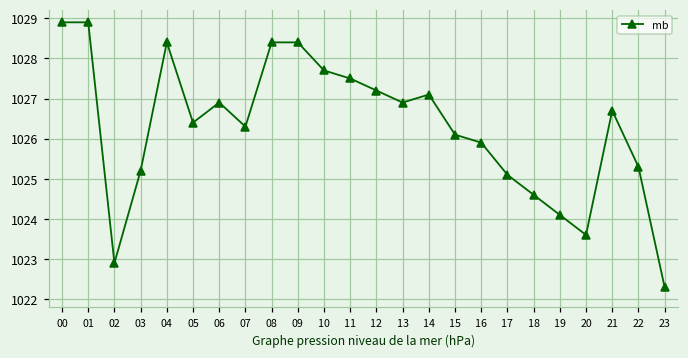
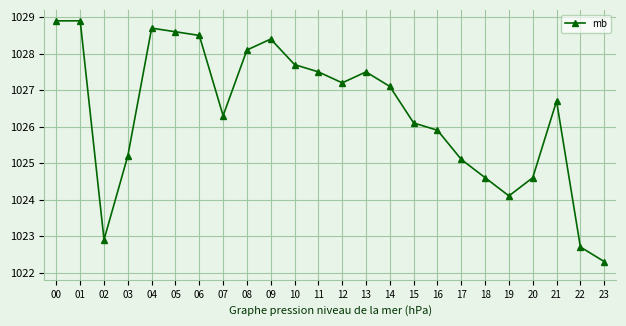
  {
    "00": 1028.9,
    "01": 1028.9,
    "02": 1022.9,
    "03": 1025.2,
-   "04": 1028.4,
-   "05": 1026.4,
-   "06": 1026.9,
+   "04": 1028.7,
+   "05": 1028.6,
+   "06": 1028.5,
    "07": 1026.3,
-   "08": 1028.4,
+   "08": 1028.1,
    "09": 1028.4,
    "10": 1027.7,
    "11": 1027.5,
    "12": 1027.2,
-   "13": 1026.9,
+   "13": 1027.5,
    "14": 1027.1,
    "15": 1026.1,
    "16": 1025.9,
    "17": 1025.1,
    "18": 1024.6,
    "19": 1024.1,
-   "20": 1023.6,
+   "20": 1024.6,
    "21": 1026.7,
-   "22": 1025.3,
+   "22": 1022.7,
    "23": 1022.3
  }
